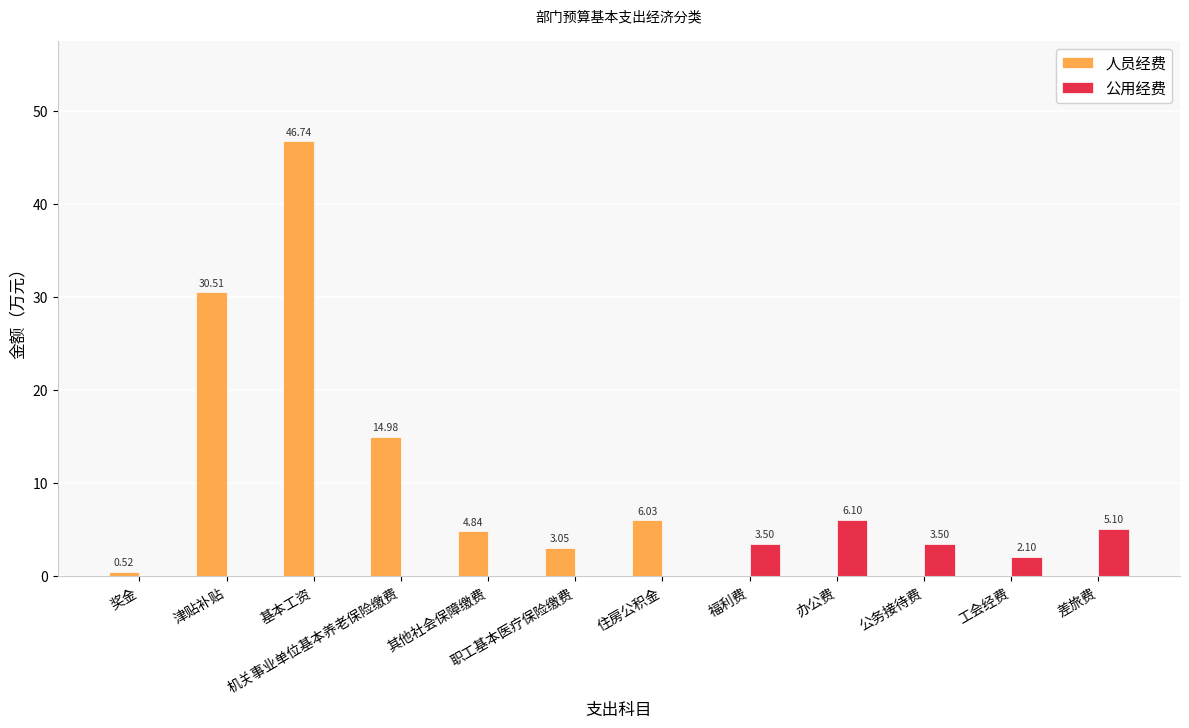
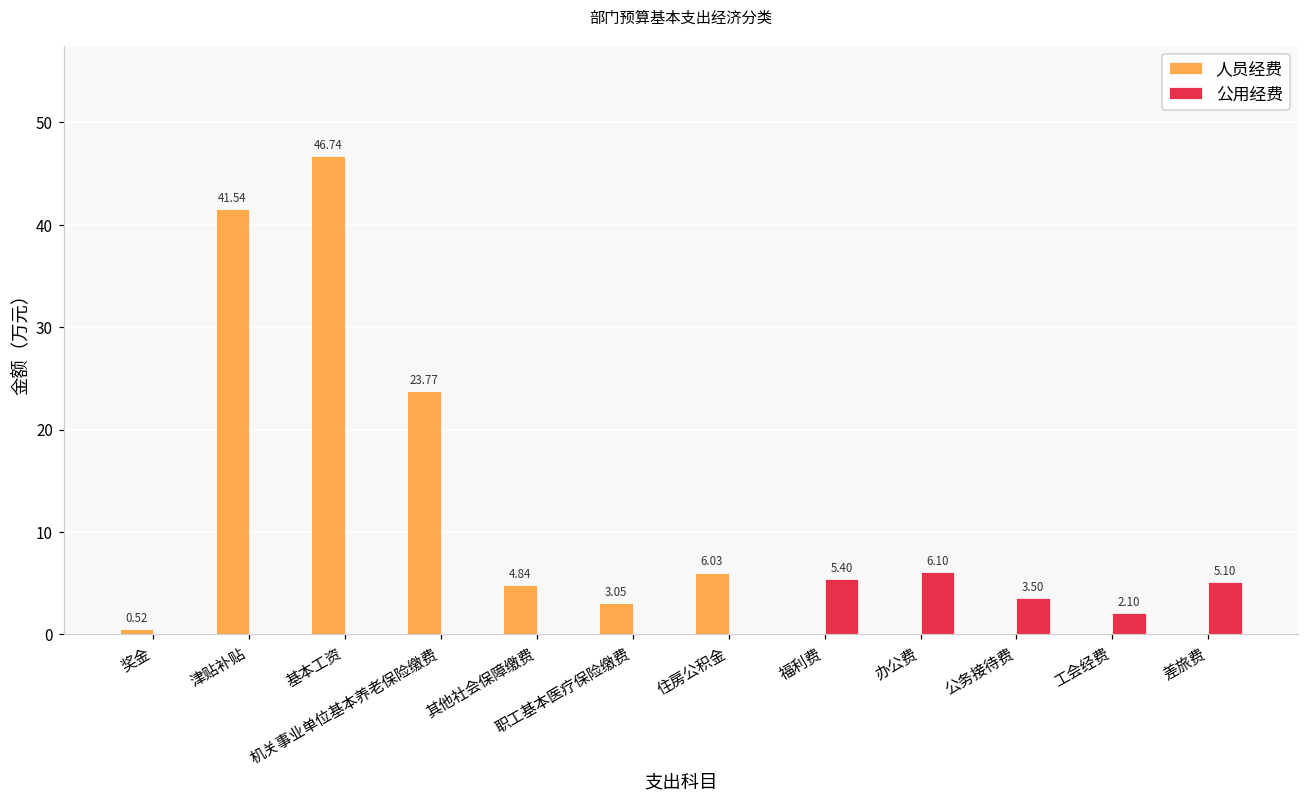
  {
    "人员经费": {
      "奖金": 0.52,
-     "津贴补贴": 30.51,
+     "津贴补贴": 41.54,
      "基本工资": 46.74,
-     "机关事业单位基本养老保险缴费": 14.98,
+     "机关事业单位基本养老保险缴费": 23.77,
      "其他社会保障缴费": 4.84,
      "职工基本医疗保险缴费": 3.05,
      "住房公积金": 6.03
    },
    "公用经费": {
-     "福利费": 3.50,
+     "福利费": 5.40,
      "办公费": 6.10,
      "公务接待费": 3.50,
      "工会经费": 2.10,
      "差旅费": 5.10
    }
  }
